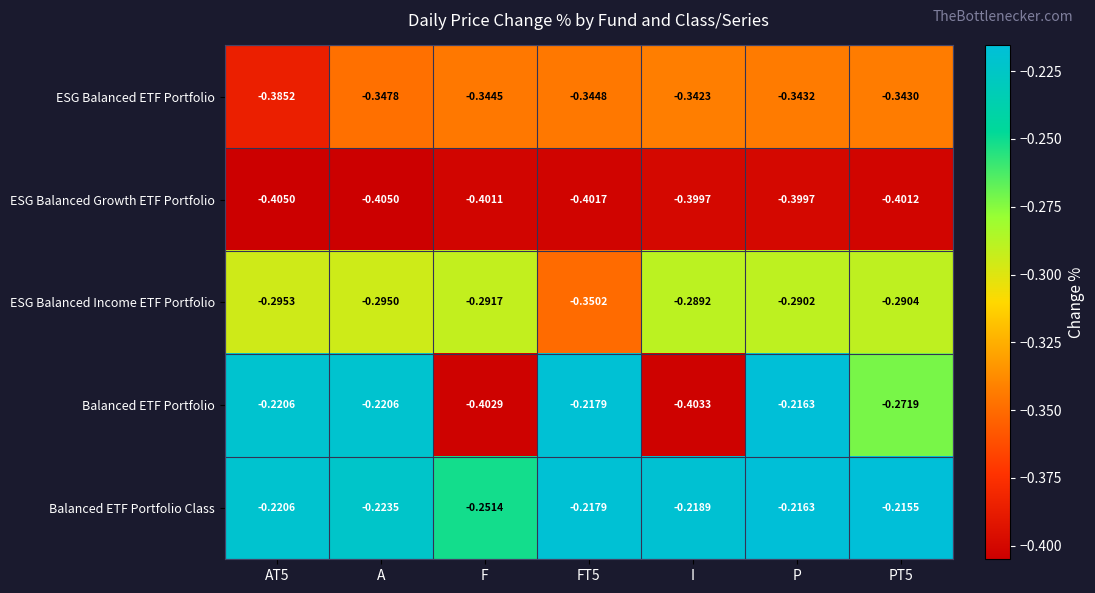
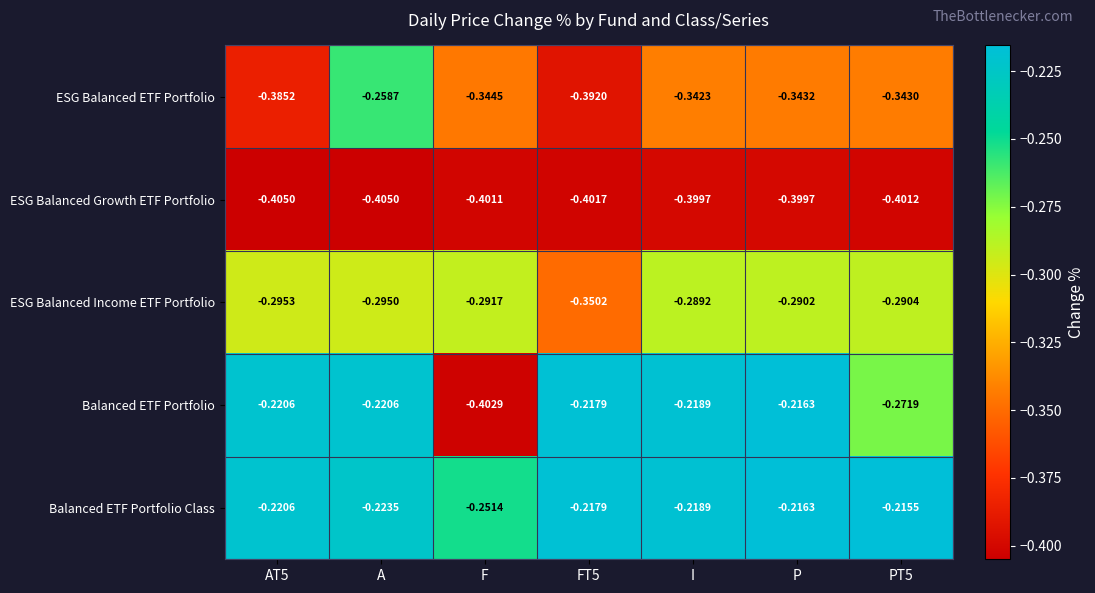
  {
    "ESG Balanced ETF Portfolio": {
      "AT5": -0.3852,
-     "A": -0.3478,
+     "A": -0.2587,
      "F": -0.3445,
-     "FT5": -0.3448,
+     "FT5": -0.3920,
      "I": -0.3423,
      "P": -0.3432,
      "PT5": -0.3430
    },
    "ESG Balanced Growth ETF Portfolio": {
      "AT5": -0.4050,
      "A": -0.4050,
      "F": -0.4011,
      "FT5": -0.4017,
      "I": -0.3997,
      "P": -0.3997,
      "PT5": -0.4012
    },
    "ESG Balanced Income ETF Portfolio": {
      "AT5": -0.2953,
      "A": -0.2950,
      "F": -0.2917,
      "FT5": -0.3502,
      "I": -0.2892,
      "P": -0.2902,
      "PT5": -0.2904
    },
    "Balanced ETF Portfolio": {
      "AT5": -0.2206,
      "A": -0.2206,
      "F": -0.4029,
      "FT5": -0.2179,
-     "I": -0.4033,
+     "I": -0.2189,
      "P": -0.2163,
      "PT5": -0.2719
    },
    "Balanced ETF Portfolio Class": {
      "AT5": -0.2206,
      "A": -0.2235,
      "F": -0.2514,
      "FT5": -0.2179,
      "I": -0.2189,
      "P": -0.2163,
      "PT5": -0.2155
    }
  }
